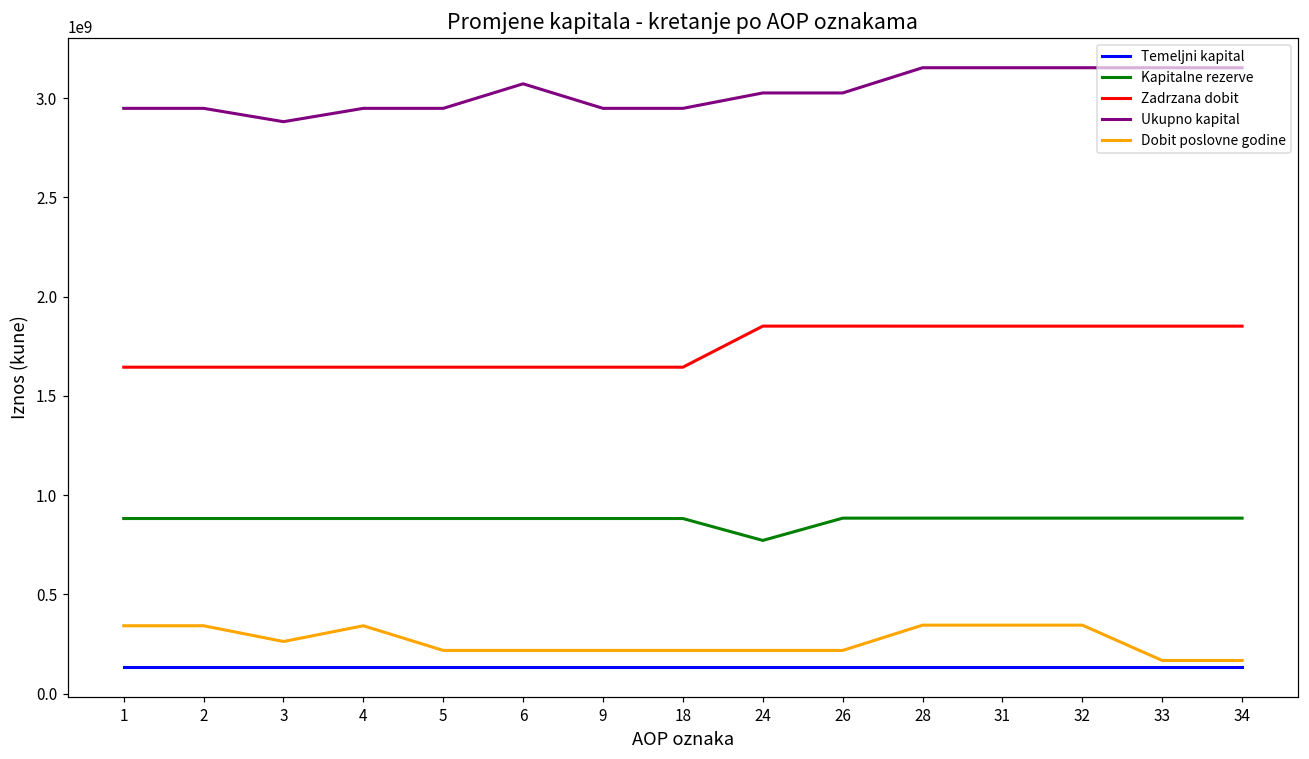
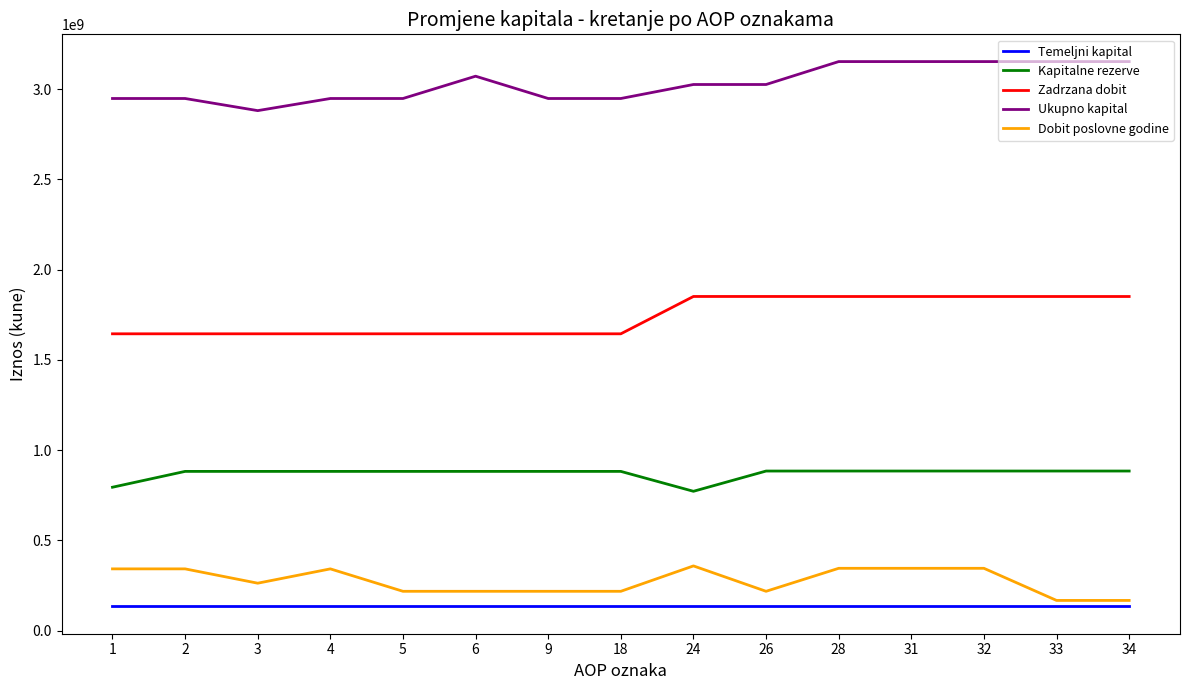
  {
    "Temeljni kapital": {
      "1": 130000000,
      "2": 130000000,
      "3": 130000000,
      "4": 130000000,
      "5": 130000000,
      "6": 130000000,
      "9": 130000000,
      "18": 130000000,
      "24": 130000000,
      "26": 130000000,
      "28": 130000000,
      "31": 130000000,
      "32": 130000000,
      "33": 130000000,
      "34": 130000000
    },
    "Kapitalne rezerve": {
-     "1": 880000000,
+     "1": 790000000,
      "2": 880000000,
      "3": 880000000,
      "4": 880000000,
      "5": 880000000,
      "6": 880000000,
      "9": 880000000,
      "18": 880000000,
      "24": 770000000,
      "26": 880000000,
      "28": 880000000,
      "31": 880000000,
      "32": 880000000,
      "33": 880000000,
      "34": 880000000
    },
    "Zadrzana dobit": {
      "1": 1640000000,
      "2": 1640000000,
      "3": 1640000000,
      "4": 1640000000,
      "5": 1640000000,
      "6": 1640000000,
      "9": 1640000000,
      "18": 1640000000,
      "24": 1850000000,
      "26": 1850000000,
      "28": 1850000000,
      "31": 1850000000,
      "32": 1850000000,
      "33": 1850000000,
      "34": 1850000000
    },
    "Ukupno kapital": {
      "1": 2950000000,
      "2": 2950000000,
      "3": 2880000000,
      "4": 2950000000,
      "5": 2950000000,
      "6": 3070000000,
      "9": 2950000000,
      "18": 2950000000,
      "24": 3030000000,
      "26": 3030000000,
      "28": 3150000000,
      "31": 3150000000,
      "32": 3150000000
    },
    "Dobit poslovne godine": {
      "1": 340000000,
      "2": 340000000,
      "3": 260000000,
      "4": 340000000,
      "5": 220000000,
      "6": 220000000,
      "9": 220000000,
      "18": 220000000,
-     "24": 220000000,
+     "24": 360000000,
      "26": 220000000,
      "28": 340000000,
      "31": 340000000,
      "32": 340000000,
      "33": 170000000,
      "34": 170000000
    }
  }
